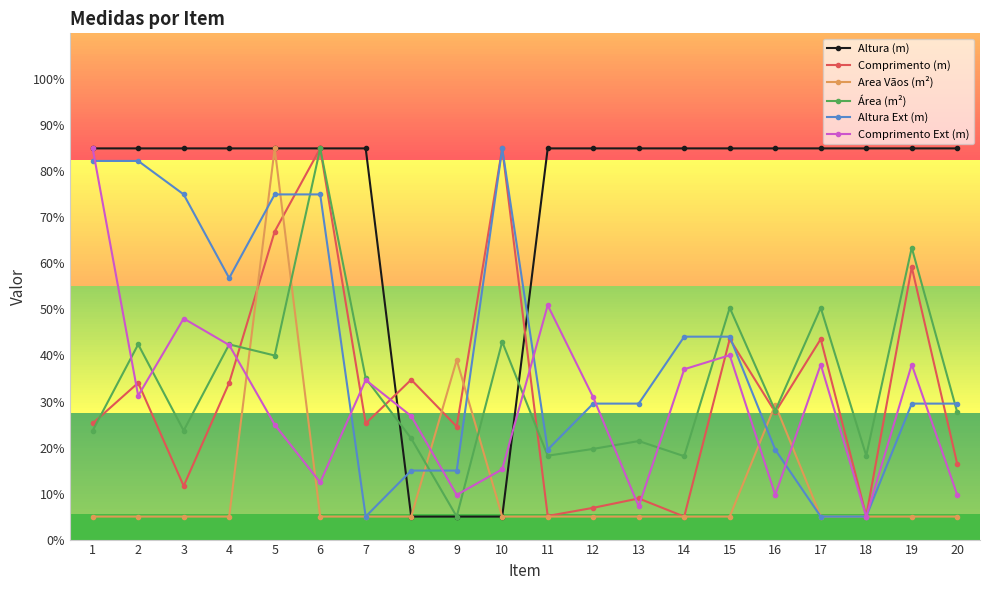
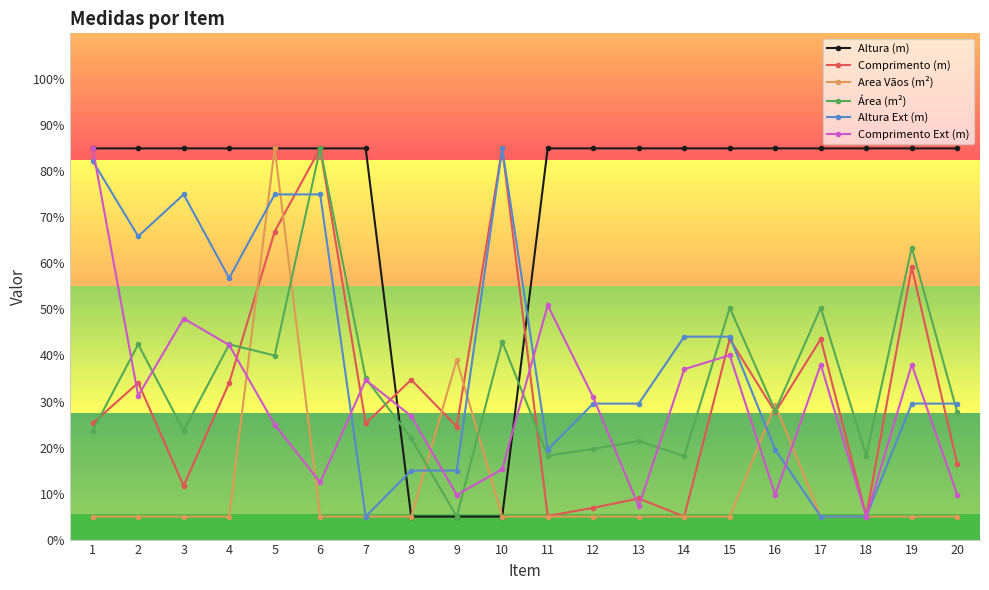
  {
    "Altura (m)": {
      "2": "85%",
      "3": "85%",
      "4": "85%",
      "7": "85%",
      "11": "85%",
      "12": "85%",
      "13": "85%",
      "14": "85%",
      "15": "85%",
      "16": "85%",
      "17": "85%",
      "18": "85%",
      "19": "85%",
      "20": "85%"
    },
    "Comprimento (m)": {
      "1": "25%",
      "2": "34%",
      "3": "12%",
      "4": "34%",
      "5": "67%",
      "7": "25%",
      "8": "35%",
      "9": "25%",
      "12": "7%",
      "13": "9%",
      "17": "44%",
      "19": "59%",
      "20": "16%"
    },
    "Area Vãos (m²)": {
      "1": "5%",
      "2": "5%",
      "3": "5%",
      "4": "5%",
      "6": "5%",
      "9": "39%",
      "12": "5%",
      "13": "5%",
      "15": "5%",
      "16": "29%",
      "19": "5%",
      "20": "5%"
    },
    "Área (m²)": {
      "1": "24%",
      "2": "42%",
      "3": "24%",
      "5": "40%",
      "8": "22%",
      "10": "43%",
      "11": "18%",
      "12": "20%",
      "13": "21%",
      "14": "18%",
      "15": "50%",
      "17": "50%",
      "18": "18%",
      "19": "63%",
      "20": "28%"
    },
    "Altura Ext (m)": {
      "1": "82%",
-     "2": "82%",
+     "2": "66%",
      "3": "75%",
      "4": "57%",
      "5": "75%",
      "6": "75%",
      "8": "15%",
      "9": "15%",
      "11": "20%",
      "12": "30%",
      "13": "30%",
      "14": "44%",
      "16": "20%",
      "19": "30%",
      "20": "30%"
    },
    "Comprimento Ext (m)": {
      "2": "31%",
      "3": "48%",
      "5": "25%",
      "6": "12%",
      "8": "27%",
      "9": "10%",
      "10": "15%",
      "11": "51%",
      "12": "31%",
      "13": "7%",
      "14": "37%",
      "15": "40%",
      "16": "10%",
      "17": "38%",
      "19": "38%",
      "20": "10%"
    }
  }
